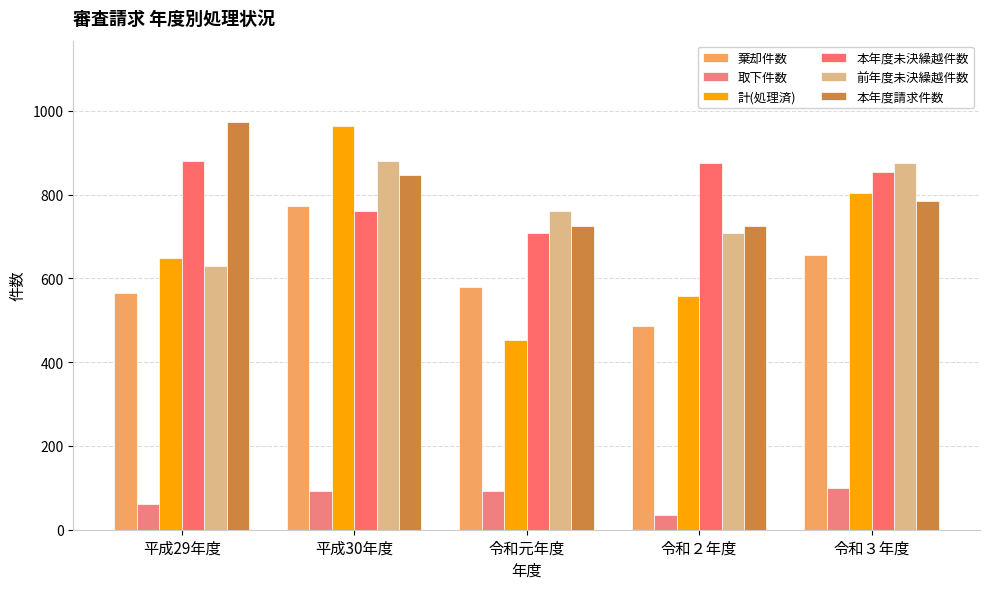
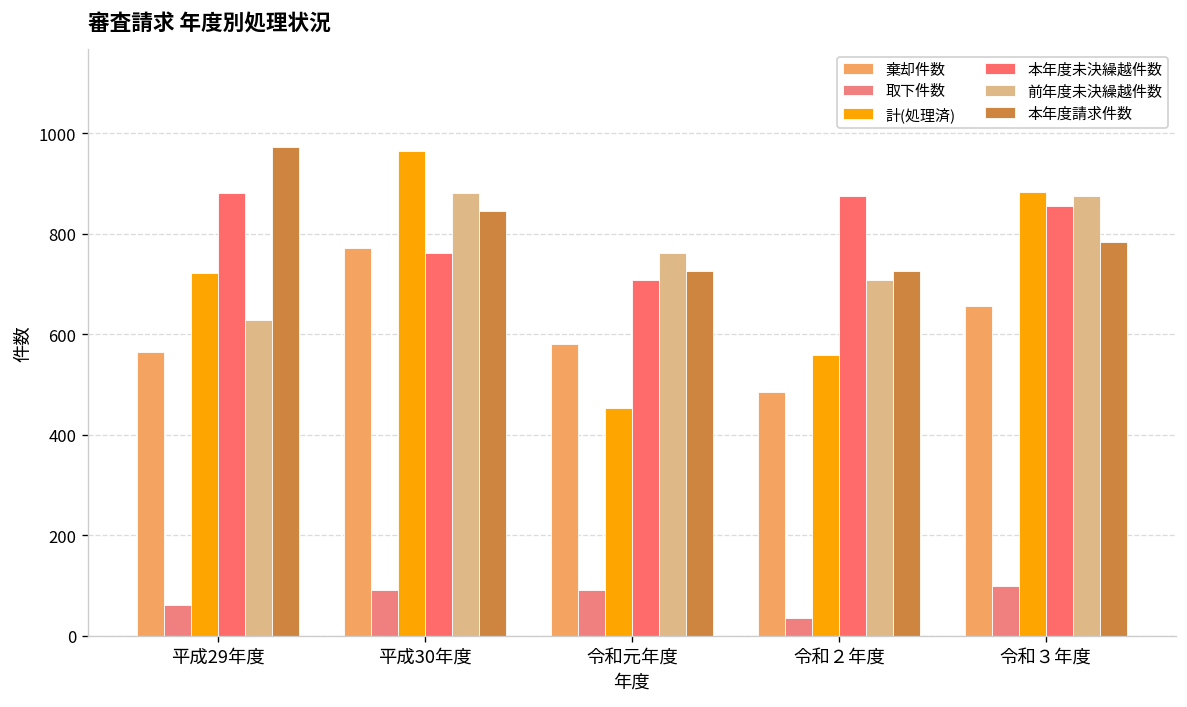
  {
    "計(処理済)": {
-     "平成29年度": 650,
+     "平成29年度": 720,
      "平成30年度": 970,
      "令和元年度": 450,
      "令和２年度": 560,
-     "令和３年度": 800
+     "令和３年度": 880
    }
  }
